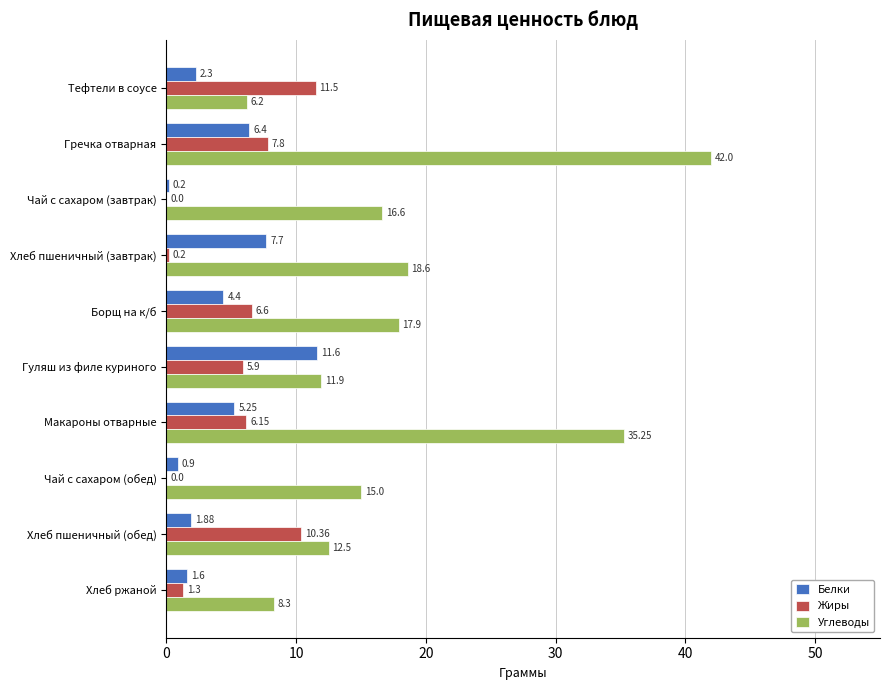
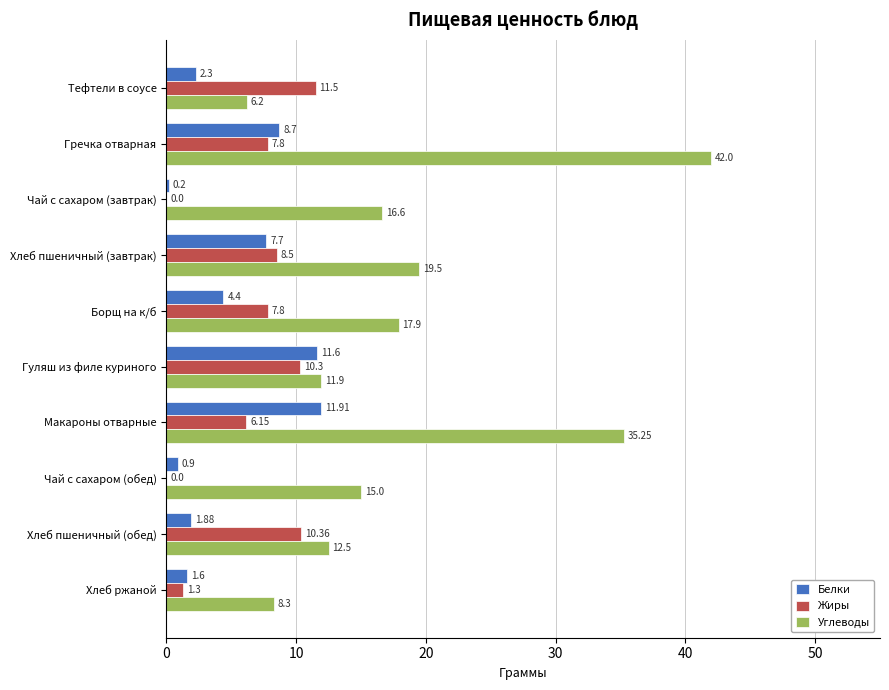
  {
    "Белки": {
      "Тефтели в соусе": 2.3,
-     "Гречка отварная": 6.4,
+     "Гречка отварная": 8.7,
      "Чай с сахаром (завтрак)": 0.2,
      "Хлеб пшеничный (завтрак)": 7.7,
      "Борщ на к/б": 4.4,
      "Гуляш из филе куриного": 11.6,
-     "Макароны отварные": 5.25,
+     "Макароны отварные": 11.91,
      "Чай с сахаром (обед)": 0.9,
      "Хлеб пшеничный (обед)": 1.88,
      "Хлеб ржаной": 1.6
    },
    "Жиры": {
      "Тефтели в соусе": 11.5,
      "Гречка отварная": 7.8,
      "Чай с сахаром (завтрак)": 0.0,
-     "Хлеб пшеничный (завтрак)": 0.2,
-     "Борщ на к/б": 6.6,
-     "Гуляш из филе куриного": 5.9,
+     "Хлеб пшеничный (завтрак)": 8.5,
+     "Борщ на к/б": 7.8,
+     "Гуляш из филе куриного": 10.3,
      "Макароны отварные": 6.15,
      "Чай с сахаром (обед)": 0.0,
      "Хлеб пшеничный (обед)": 10.36,
      "Хлеб ржаной": 1.3
    },
    "Углеводы": {
      "Тефтели в соусе": 6.2,
      "Гречка отварная": 42.0,
      "Чай с сахаром (завтрак)": 16.6,
-     "Хлеб пшеничный (завтрак)": 18.6,
+     "Хлеб пшеничный (завтрак)": 19.5,
      "Борщ на к/б": 17.9,
      "Гуляш из филе куриного": 11.9,
      "Макароны отварные": 35.25,
      "Чай с сахаром (обед)": 15.0,
      "Хлеб пшеничный (обед)": 12.5,
      "Хлеб ржаной": 8.3
    }
  }
